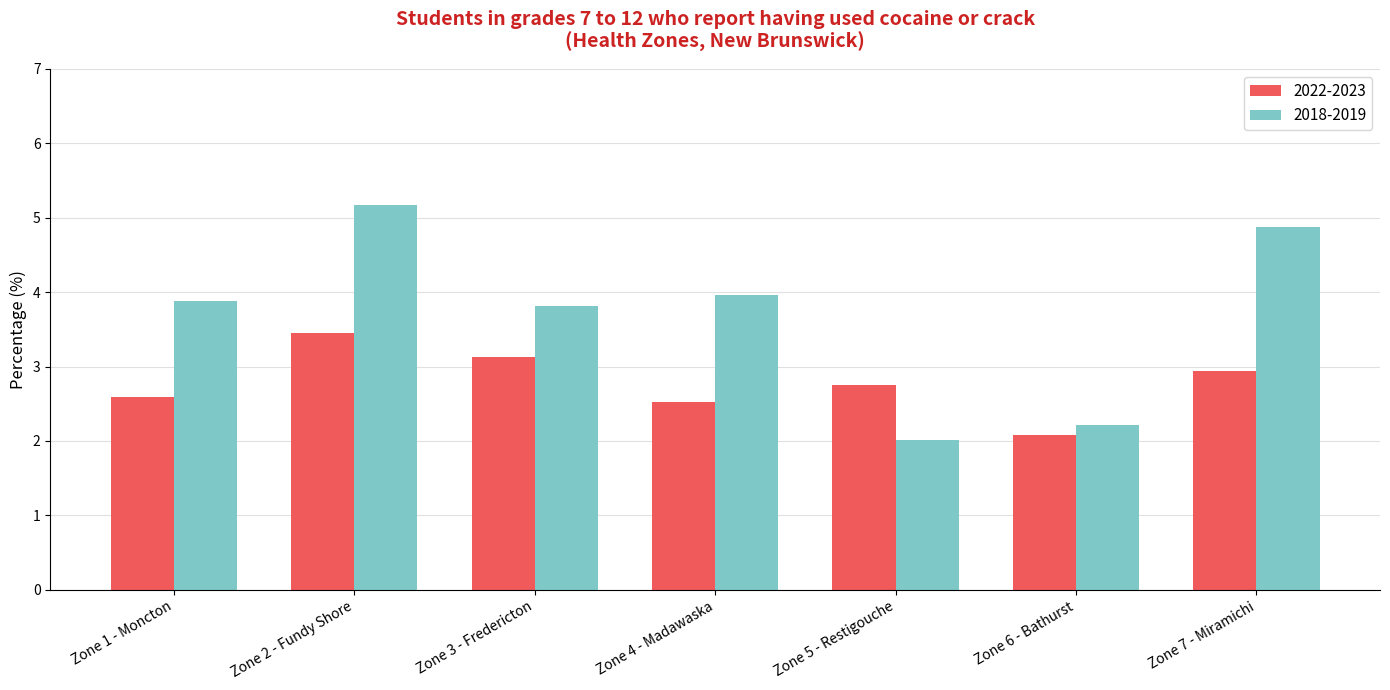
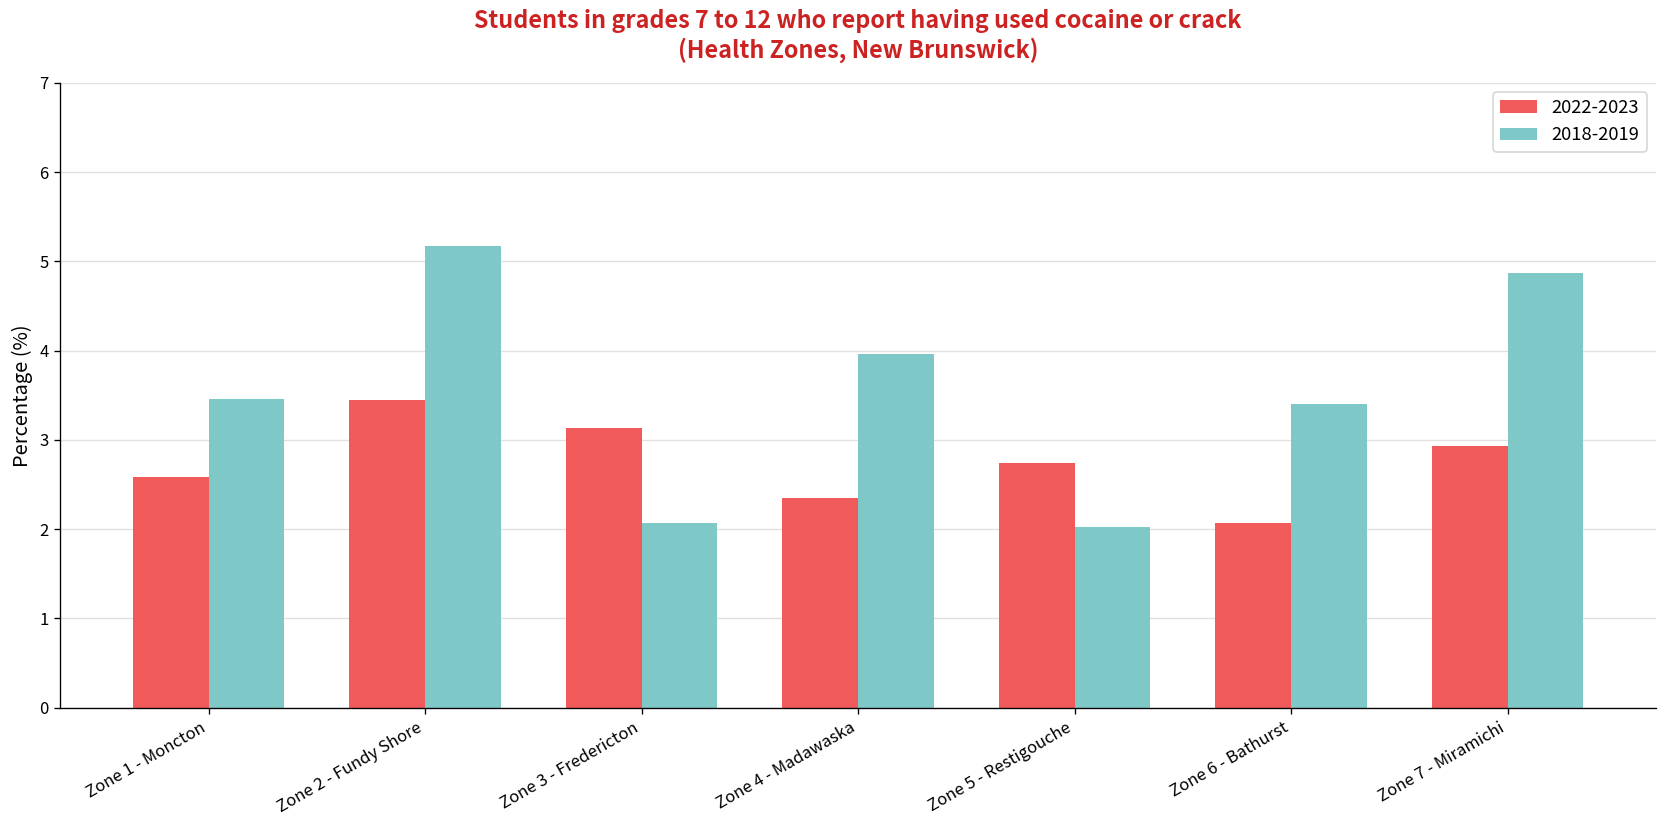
  {
    "2022-2023": {
      "Zone 1 - Moncton": 2.6,
      "Zone 2 - Fundy Shore": 3.4,
      "Zone 3 - Fredericton": 3.1,
-     "Zone 4 - Madawaska": 2.5,
+     "Zone 4 - Madawaska": 2.3,
      "Zone 5 - Restigouche": 2.7,
      "Zone 6 - Bathurst": 2.1,
      "Zone 7 - Miramichi": 2.9
    },
    "2018-2019": {
-     "Zone 1 - Moncton": 3.9,
+     "Zone 1 - Moncton": 3.5,
      "Zone 2 - Fundy Shore": 5.2,
-     "Zone 3 - Fredericton": 3.8,
+     "Zone 3 - Fredericton": 2.1,
      "Zone 4 - Madawaska": 4.0,
      "Zone 5 - Restigouche": 2.0,
-     "Zone 6 - Bathurst": 2.2,
+     "Zone 6 - Bathurst": 3.4,
      "Zone 7 - Miramichi": 4.9
    }
  }
